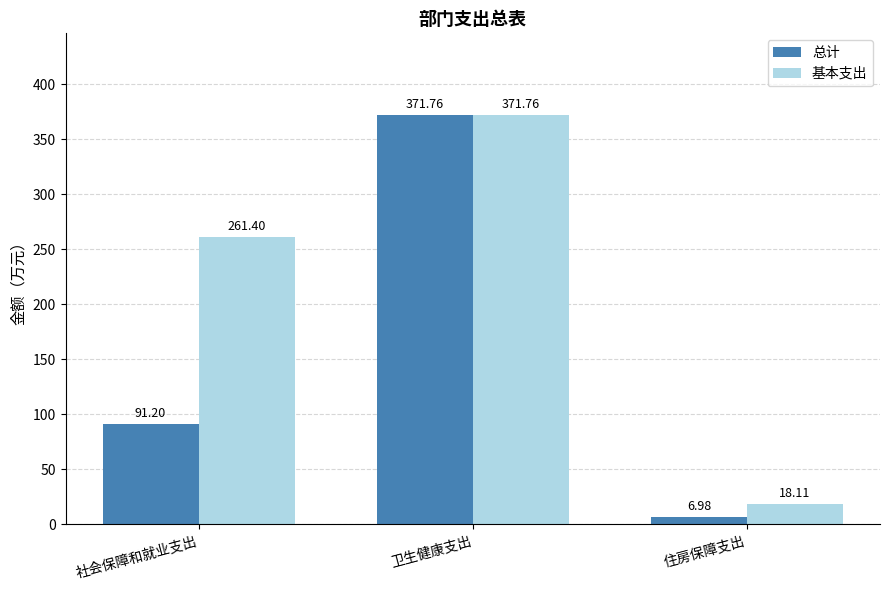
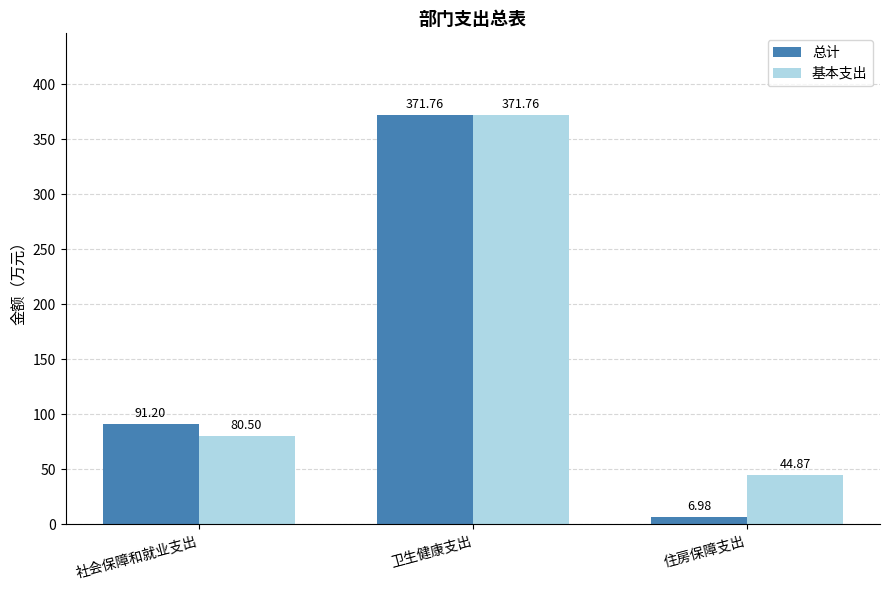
  {
    "总计": {
      "社会保障和就业支出": 91.20,
      "卫生健康支出": 371.76,
      "住房保障支出": 6.98
    },
    "基本支出": {
-     "社会保障和就业支出": 261.40,
+     "社会保障和就业支出": 80.50,
      "卫生健康支出": 371.76,
-     "住房保障支出": 18.11
+     "住房保障支出": 44.87
    }
  }
